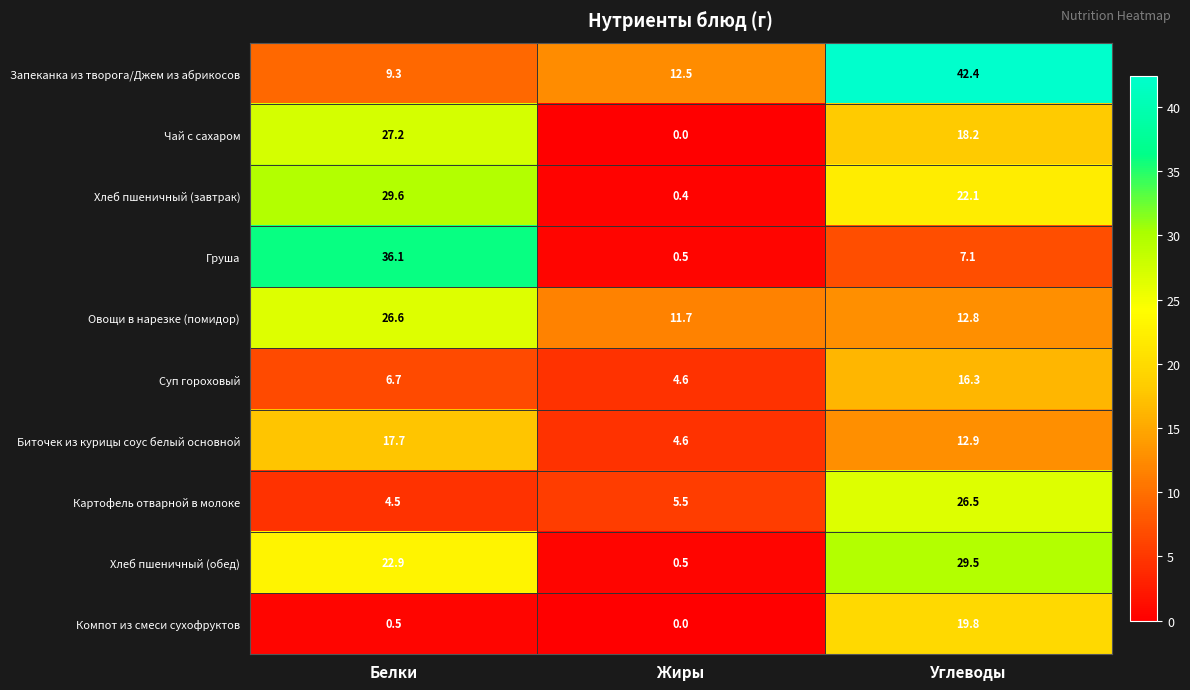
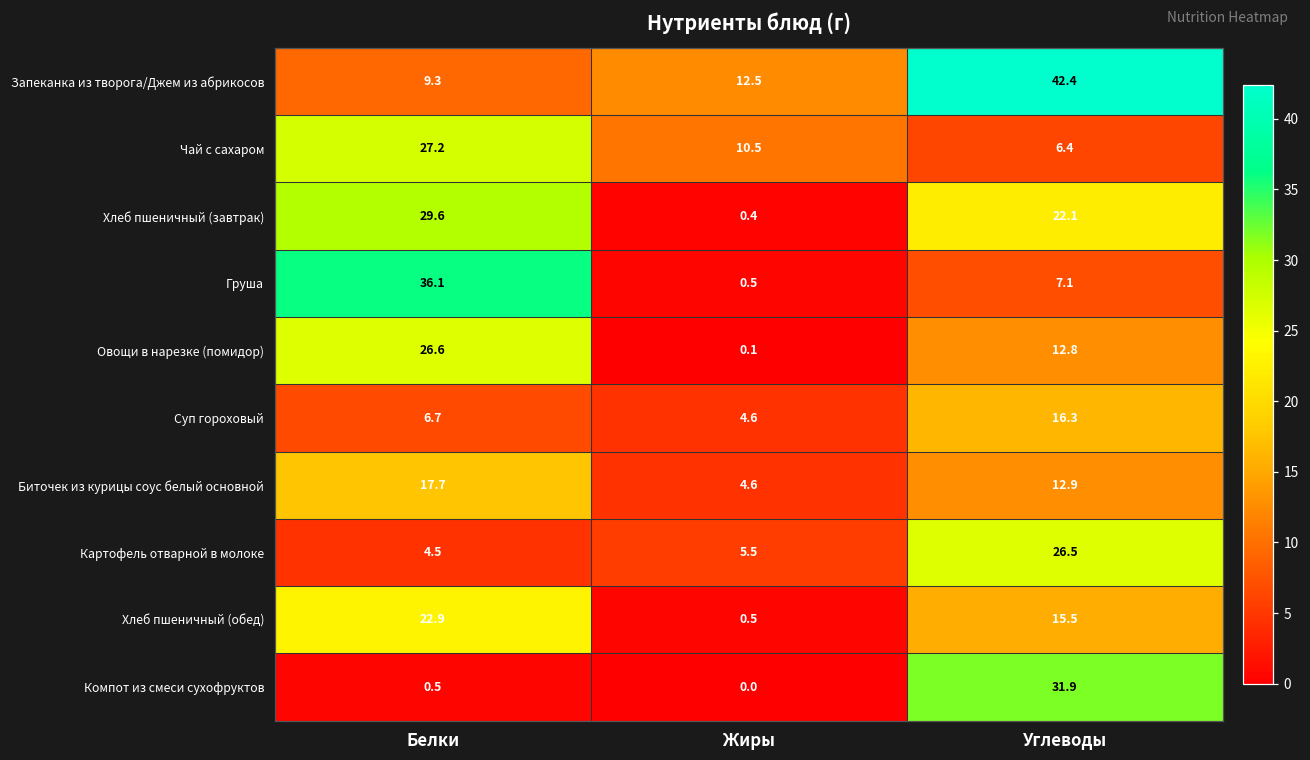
  {
    "Запеканка из творога/Джем из абрикосов": {
      "Белки": 9.3,
      "Жиры": 12.5,
      "Углеводы": 42.4
    },
    "Чай с сахаром": {
      "Белки": 27.2,
-     "Жиры": 0.0,
-     "Углеводы": 18.2
+     "Жиры": 10.5,
+     "Углеводы": 6.4
    },
    "Хлеб пшеничный (завтрак)": {
      "Белки": 29.6,
      "Жиры": 0.4,
      "Углеводы": 22.1
    },
    "Груша": {
      "Белки": 36.1,
      "Жиры": 0.5,
      "Углеводы": 7.1
    },
    "Овощи в нарезке (помидор)": {
      "Белки": 26.6,
-     "Жиры": 11.7,
+     "Жиры": 0.1,
      "Углеводы": 12.8
    },
    "Суп гороховый": {
      "Белки": 6.7,
      "Жиры": 4.6,
      "Углеводы": 16.3
    },
    "Биточек из курицы соус белый основной": {
      "Белки": 17.7,
      "Жиры": 4.6,
      "Углеводы": 12.9
    },
    "Картофель отварной в молоке": {
      "Белки": 4.5,
      "Жиры": 5.5,
      "Углеводы": 26.5
    },
    "Хлеб пшеничный (обед)": {
      "Белки": 22.9,
      "Жиры": 0.5,
-     "Углеводы": 29.5
+     "Углеводы": 15.5
    },
    "Компот из смеси сухофруктов": {
      "Белки": 0.5,
      "Жиры": 0.0,
-     "Углеводы": 19.8
+     "Углеводы": 31.9
    }
  }
